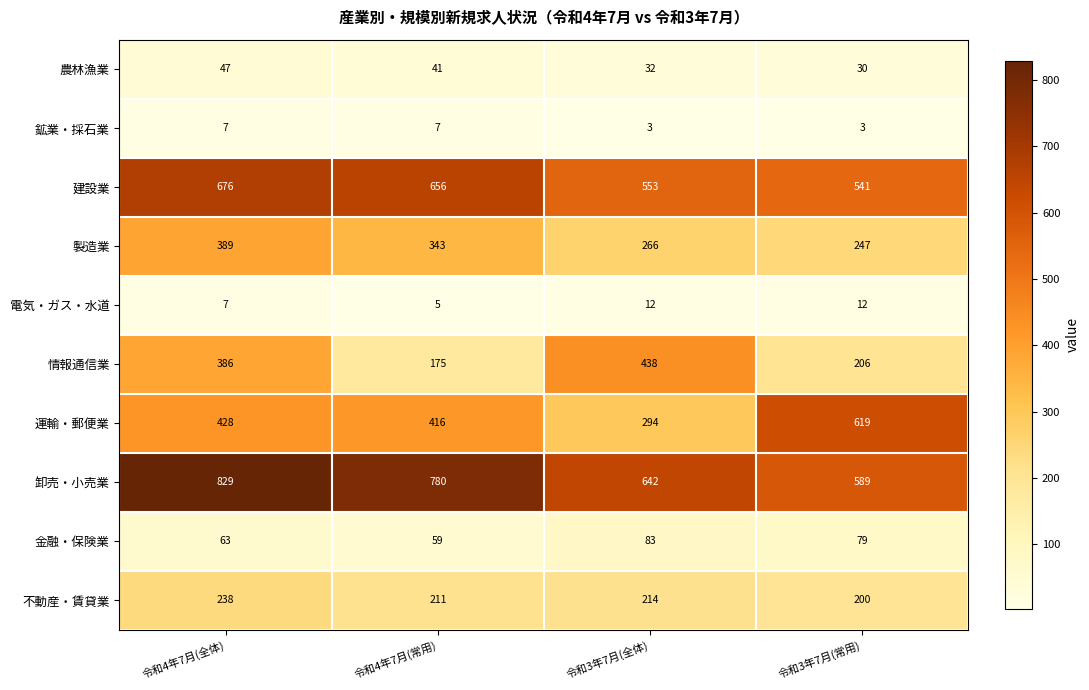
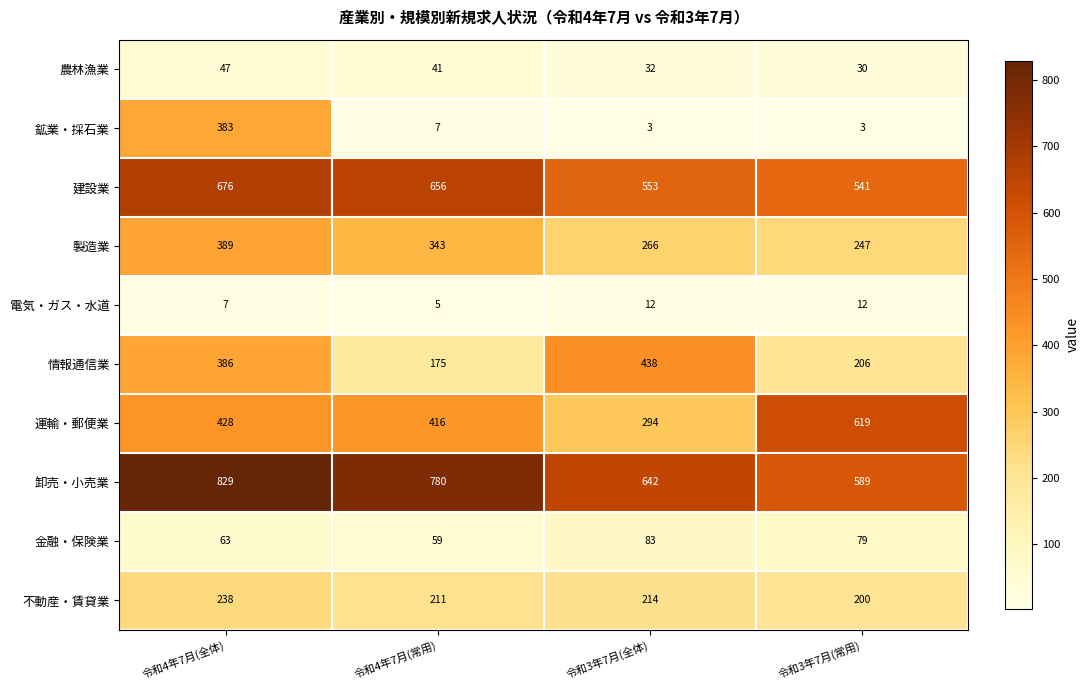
  {
    "農林漁業": {
      "令和4年7月(全体)": 47,
      "令和4年7月(常用)": 41,
      "令和3年7月(全体)": 32,
      "令和3年7月(常用)": 30
    },
    "鉱業・採石業": {
-     "令和4年7月(全体)": 7,
+     "令和4年7月(全体)": 383,
      "令和4年7月(常用)": 7,
      "令和3年7月(全体)": 3,
      "令和3年7月(常用)": 3
    },
    "建設業": {
      "令和4年7月(全体)": 676,
      "令和4年7月(常用)": 656,
      "令和3年7月(全体)": 553,
      "令和3年7月(常用)": 541
    },
    "製造業": {
      "令和4年7月(全体)": 389,
      "令和4年7月(常用)": 343,
      "令和3年7月(全体)": 266,
      "令和3年7月(常用)": 247
    },
    "電気・ガス・水道": {
      "令和4年7月(全体)": 7,
      "令和4年7月(常用)": 5,
      "令和3年7月(全体)": 12,
      "令和3年7月(常用)": 12
    },
    "情報通信業": {
      "令和4年7月(全体)": 386,
      "令和4年7月(常用)": 175,
      "令和3年7月(全体)": 438,
      "令和3年7月(常用)": 206
    },
    "運輸・郵便業": {
      "令和4年7月(全体)": 428,
      "令和4年7月(常用)": 416,
      "令和3年7月(全体)": 294,
      "令和3年7月(常用)": 619
    },
    "卸売・小売業": {
      "令和4年7月(全体)": 829,
      "令和4年7月(常用)": 780,
      "令和3年7月(全体)": 642,
      "令和3年7月(常用)": 589
    },
    "金融・保険業": {
      "令和4年7月(全体)": 63,
      "令和4年7月(常用)": 59,
      "令和3年7月(全体)": 83,
      "令和3年7月(常用)": 79
    },
    "不動産・賃貸業": {
      "令和4年7月(全体)": 238,
      "令和4年7月(常用)": 211,
      "令和3年7月(全体)": 214,
      "令和3年7月(常用)": 200
    }
  }
